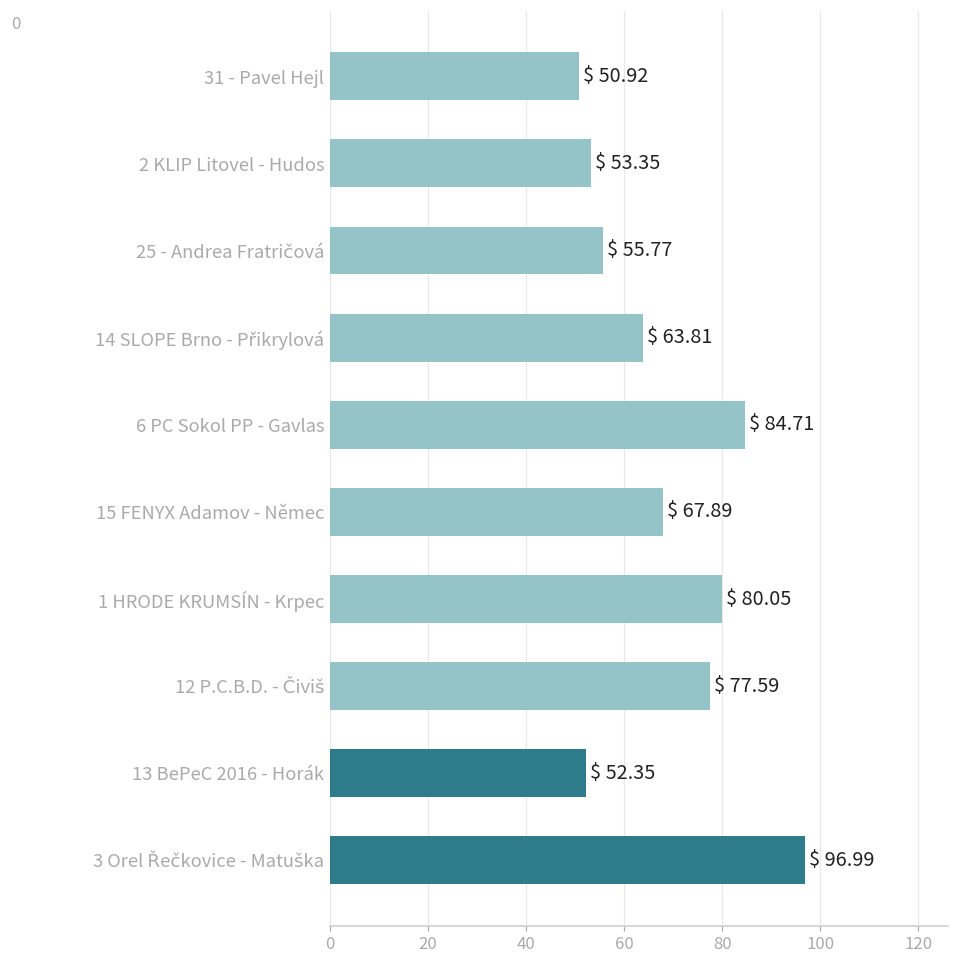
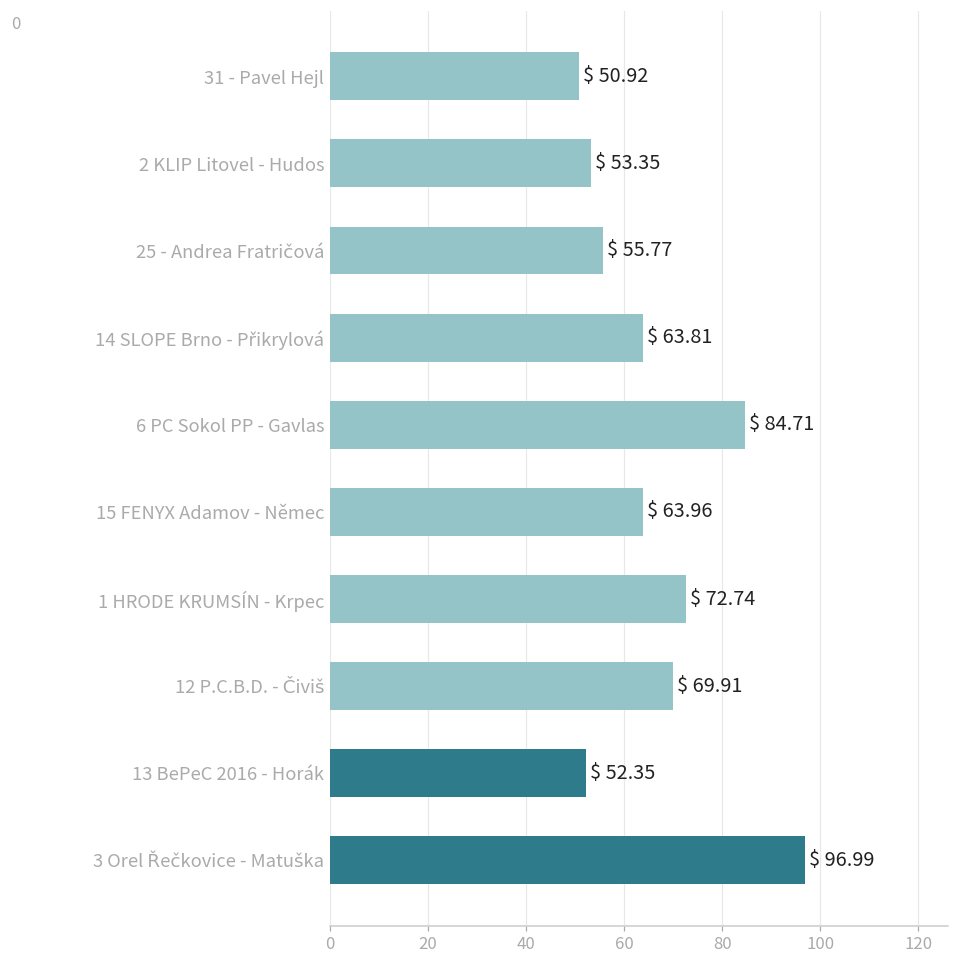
  {
    "31 - Pavel Hejl": 50.92,
    "2 KLIP Litovel - Hudos": 53.35,
    "25 - Andrea Fratričová": 55.77,
    "14 SLOPE Brno - Přikrylová": 63.81,
    "6 PC Sokol PP - Gavlas": 84.71,
-   "15 FENYX Adamov - Němec": 67.89,
-   "1 HRODE KRUMSÍN - Krpec": 80.05,
-   "12 P.C.B.D. - Čiviš": 77.59,
+   "15 FENYX Adamov - Němec": 63.96,
+   "1 HRODE KRUMSÍN - Krpec": 72.74,
+   "12 P.C.B.D. - Čiviš": 69.91,
    "13 BePeC 2016 - Horák": 52.35,
    "3 Orel Řečkovice - Matuška": 96.99
  }
